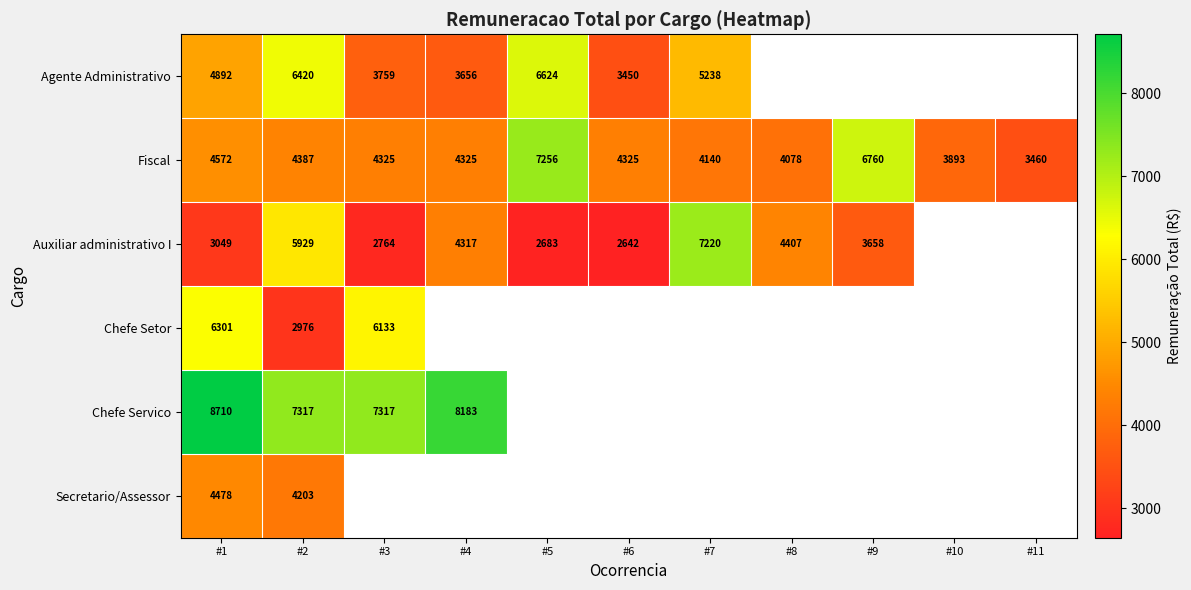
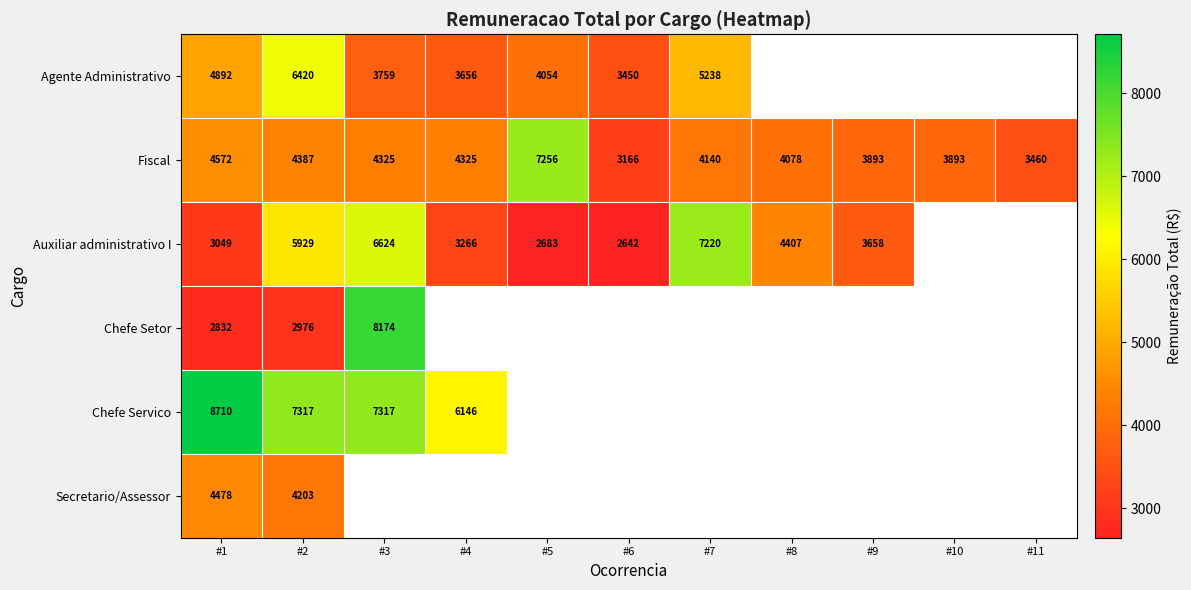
  {
    "Agente Administrativo": {
      "#1": 4892,
      "#2": 6420,
      "#3": 3759,
      "#4": 3656,
-     "#5": 6624,
+     "#5": 4054,
      "#6": 3450,
      "#7": 5238
    },
    "Fiscal": {
      "#1": 4572,
      "#2": 4387,
      "#3": 4325,
      "#4": 4325,
      "#5": 7256,
-     "#6": 4325,
+     "#6": 3166,
      "#7": 4140,
      "#8": 4078,
-     "#9": 6760,
+     "#9": 3893,
      "#10": 3893,
      "#11": 3460
    },
    "Auxiliar administrativo I": {
      "#1": 3049,
      "#2": 5929,
-     "#3": 2764,
-     "#4": 4317,
+     "#3": 6624,
+     "#4": 3266,
      "#5": 2683,
      "#6": 2642,
      "#7": 7220,
      "#8": 4407,
      "#9": 3658
    },
    "Chefe Setor": {
-     "#1": 6301,
+     "#1": 2832,
      "#2": 2976,
-     "#3": 6133
+     "#3": 8174
    },
    "Chefe Servico": {
      "#1": 8710,
      "#2": 7317,
      "#3": 7317,
-     "#4": 8183
+     "#4": 6146
    },
    "Secretario/Assessor": {
      "#1": 4478,
      "#2": 4203
    }
  }
